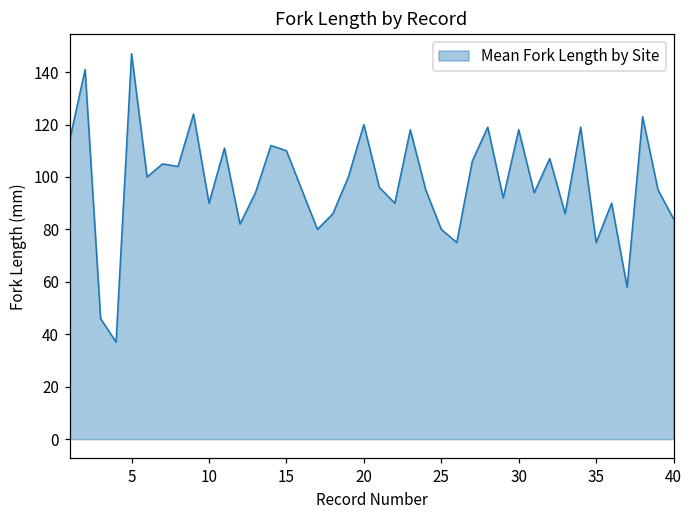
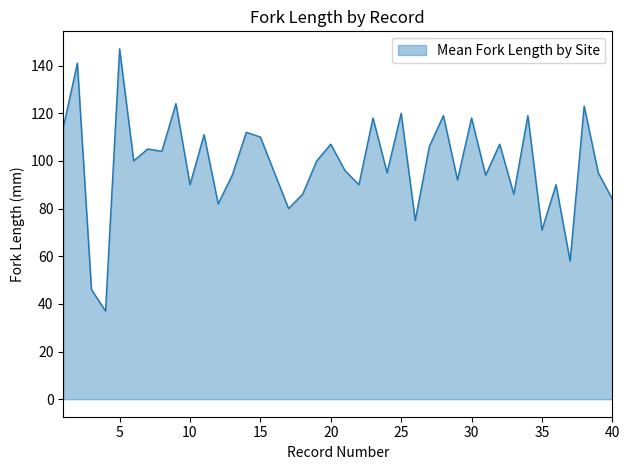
  {
    "5": 147,
    "10": 90,
    "15": 110,
-   "20": 120,
-   "25": 80,
+   "20": 107,
+   "25": 120,
    "30": 118,
-   "35": 75,
+   "35": 71,
    "40": 84
  }
